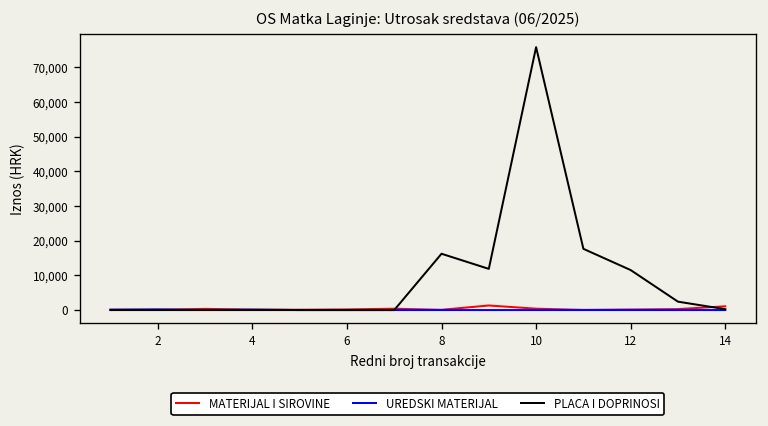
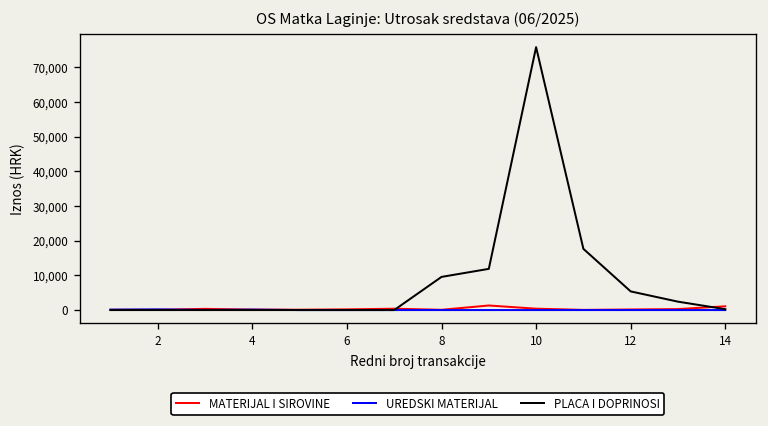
  {
    "PLACA I DOPRINOSI": {
-     "8": "16,000",
+     "8": "10,000",
      "10": "76,000",
-     "12": "12,000"
+     "12": "5,000"
    }
  }
